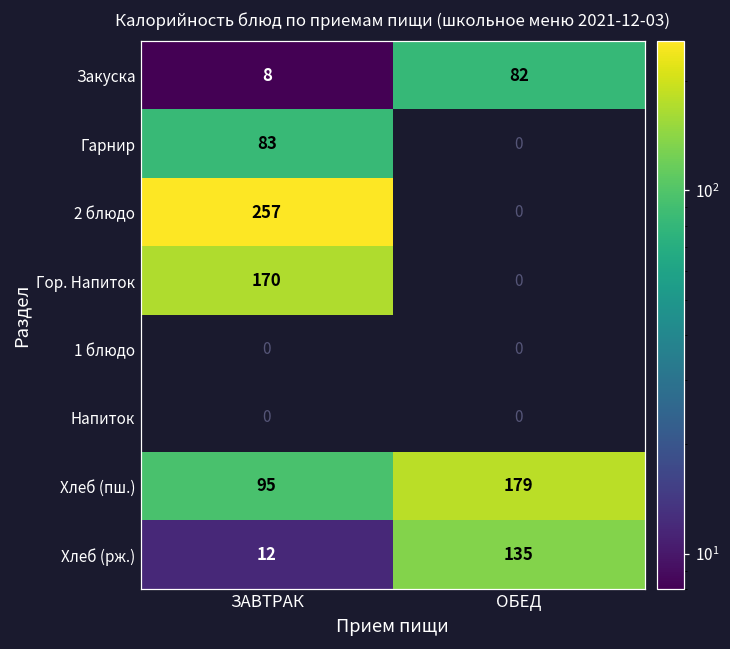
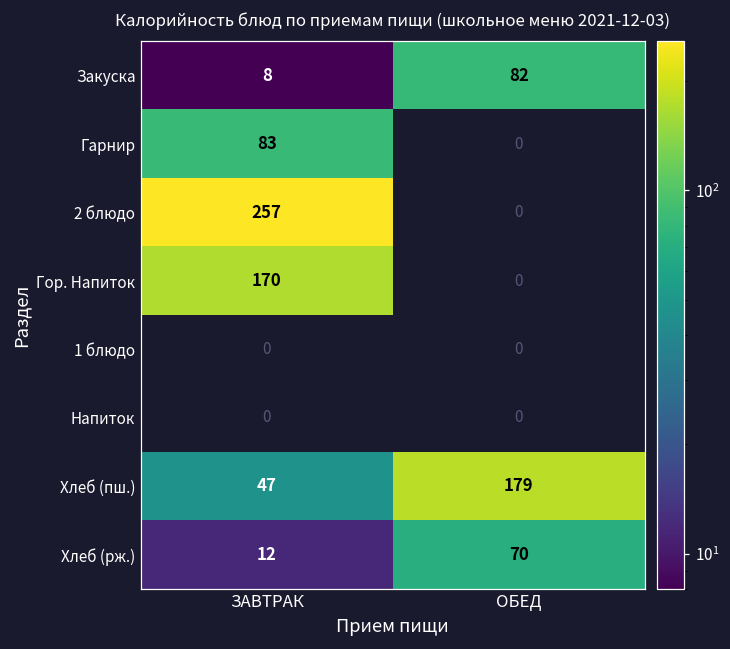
  {
    "Закуска": {
      "ЗАВТРАК": 8,
      "ОБЕД": 82
    },
    "Гарнир": {
      "ЗАВТРАК": 83,
      "ОБЕД": 0
    },
    "2 блюдо": {
      "ЗАВТРАК": 257,
      "ОБЕД": 0
    },
    "Гор. Напиток": {
      "ЗАВТРАК": 170,
      "ОБЕД": 0
    },
    "1 блюдо": {
      "ЗАВТРАК": 0,
      "ОБЕД": 0
    },
    "Напиток": {
      "ЗАВТРАК": 0,
      "ОБЕД": 0
    },
    "Хлеб (пш.)": {
-     "ЗАВТРАК": 95,
+     "ЗАВТРАК": 47,
      "ОБЕД": 179
    },
    "Хлеб (рж.)": {
      "ЗАВТРАК": 12,
-     "ОБЕД": 135
+     "ОБЕД": 70
    }
  }
